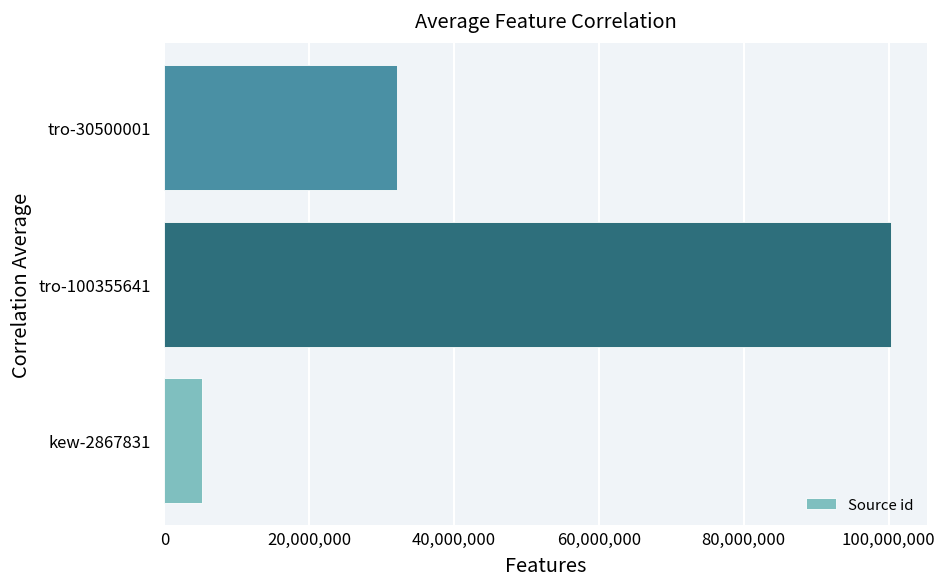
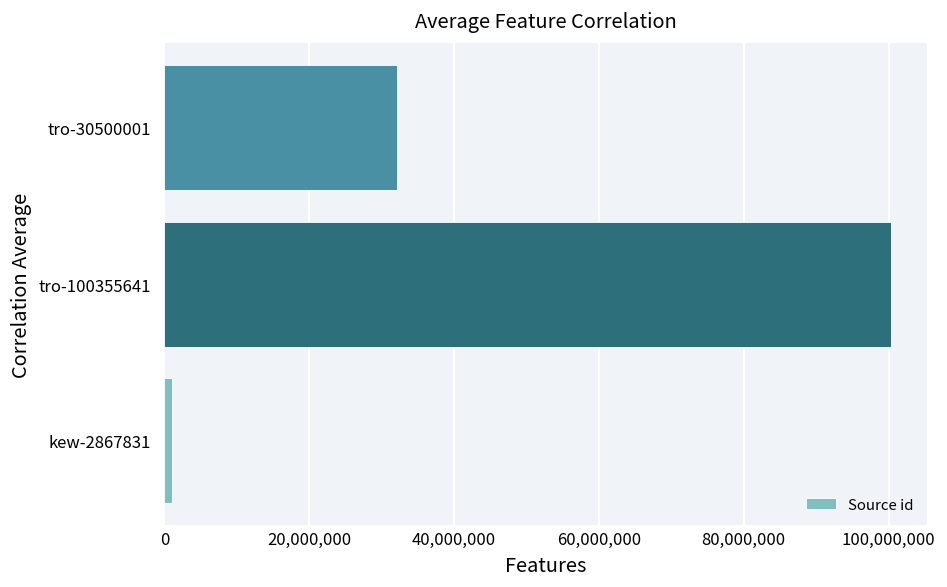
  {
    "tro-30500001": "32,000,000",
    "tro-100355641": "100,000,000",
-   "kew-2867831": "5,000,000"
+   "kew-2867831": "1,000,000"
  }
